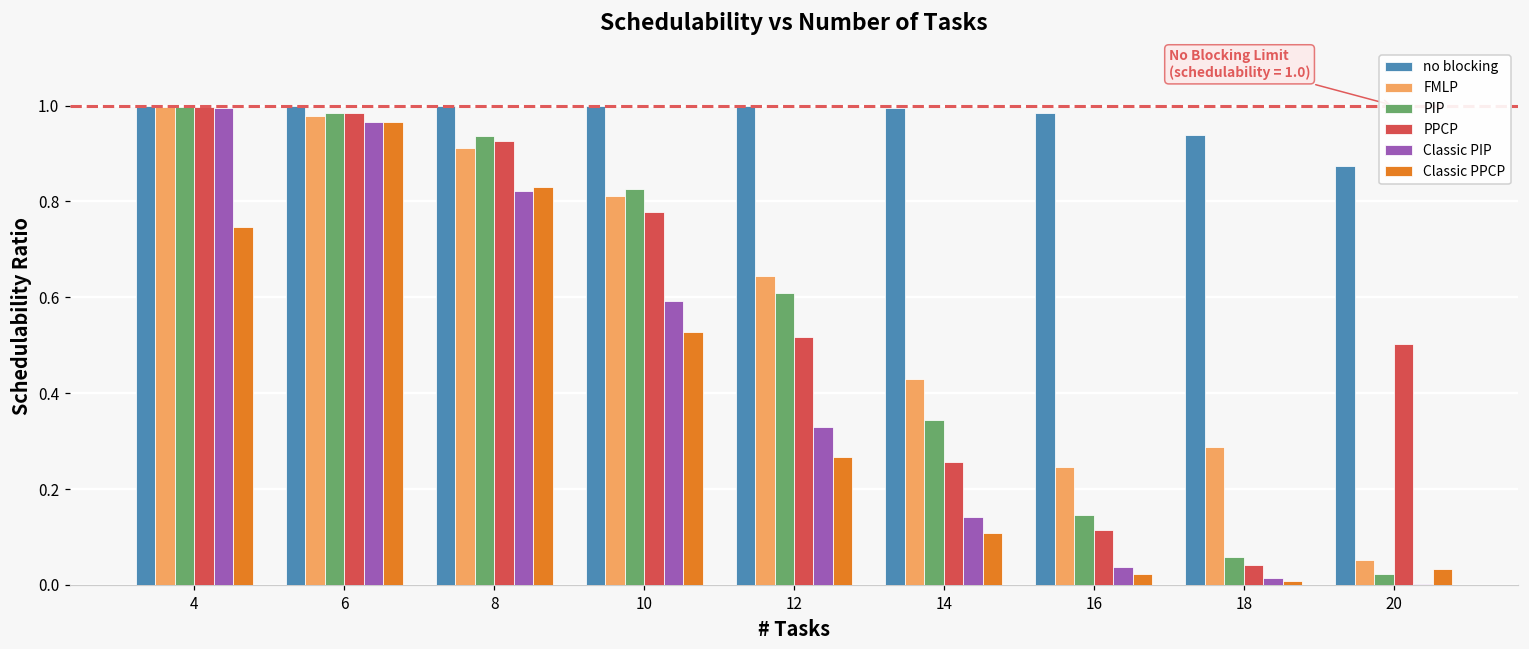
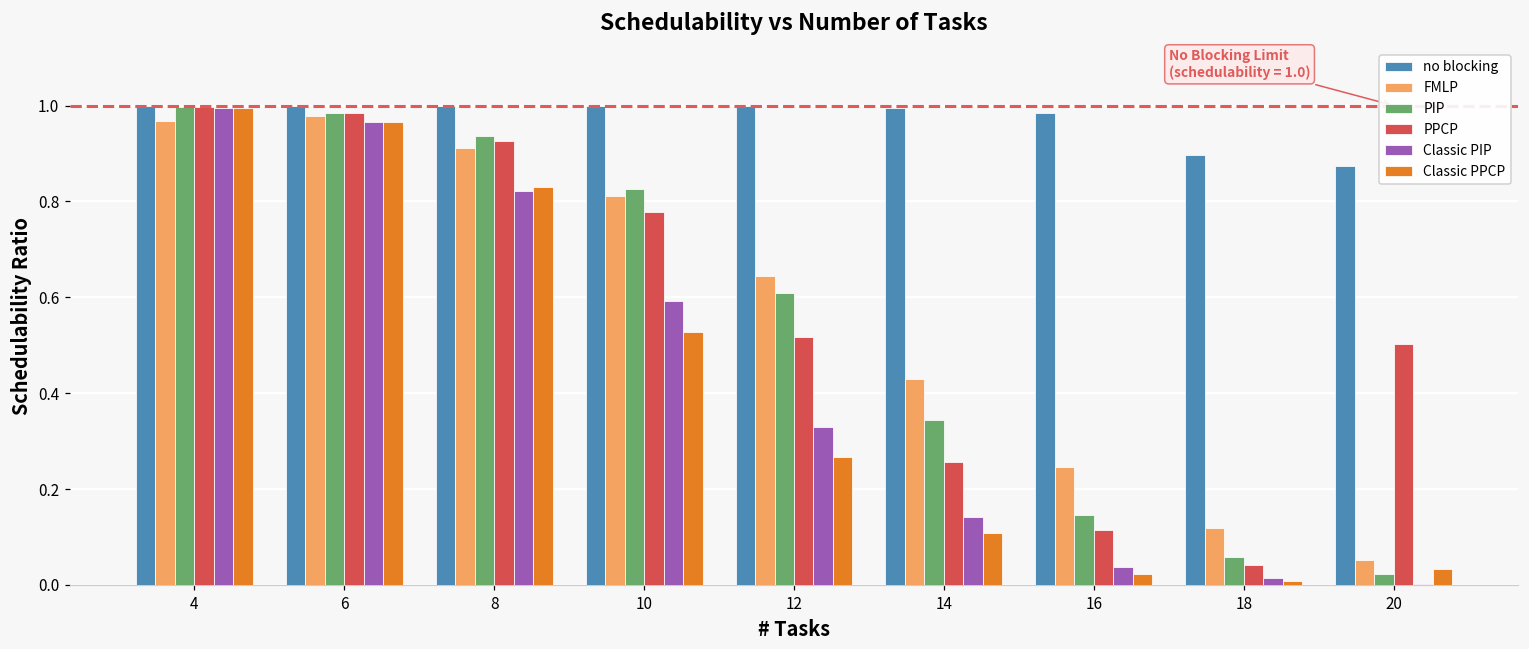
  {
    "no blocking": {
      "4": 1.00,
      "6": 1.00,
      "8": 1.00,
      "10": 1.00,
      "12": 1.00,
      "14": 0.99,
      "16": 0.98,
-     "18": 0.94,
+     "18": 0.90,
      "20": 0.87
    },
    "FMLP": {
-     "4": 1.00,
+     "4": 0.97,
      "6": 0.98,
      "8": 0.91,
      "10": 0.81,
      "12": 0.64,
      "14": 0.43,
      "16": 0.25,
-     "18": 0.29,
+     "18": 0.12,
      "20": 0.05
    },
    "PIP": {
      "4": 1.00,
      "6": 0.98,
      "8": 0.94,
      "10": 0.83,
      "12": 0.61,
      "14": 0.34,
      "16": 0.15,
      "18": 0.06,
      "20": 0.02
    },
    "PPCP": {
      "4": 1.00,
      "6": 0.98,
      "8": 0.93,
      "10": 0.78,
      "12": 0.52,
      "14": 0.26,
      "16": 0.11,
      "18": 0.04,
      "20": 0.50
    },
    "Classic PIP": {
      "4": 1.00,
      "6": 0.97,
      "8": 0.82,
      "10": 0.59,
      "12": 0.33,
      "14": 0.14,
      "16": 0.04,
      "18": 0.01
    },
    "Classic PPCP": {
-     "4": 0.75,
+     "4": 1.00,
      "6": 0.96,
      "8": 0.83,
      "10": 0.53,
      "12": 0.27,
      "14": 0.11,
      "16": 0.02,
      "18": 0.01,
      "20": 0.03
    }
  }
